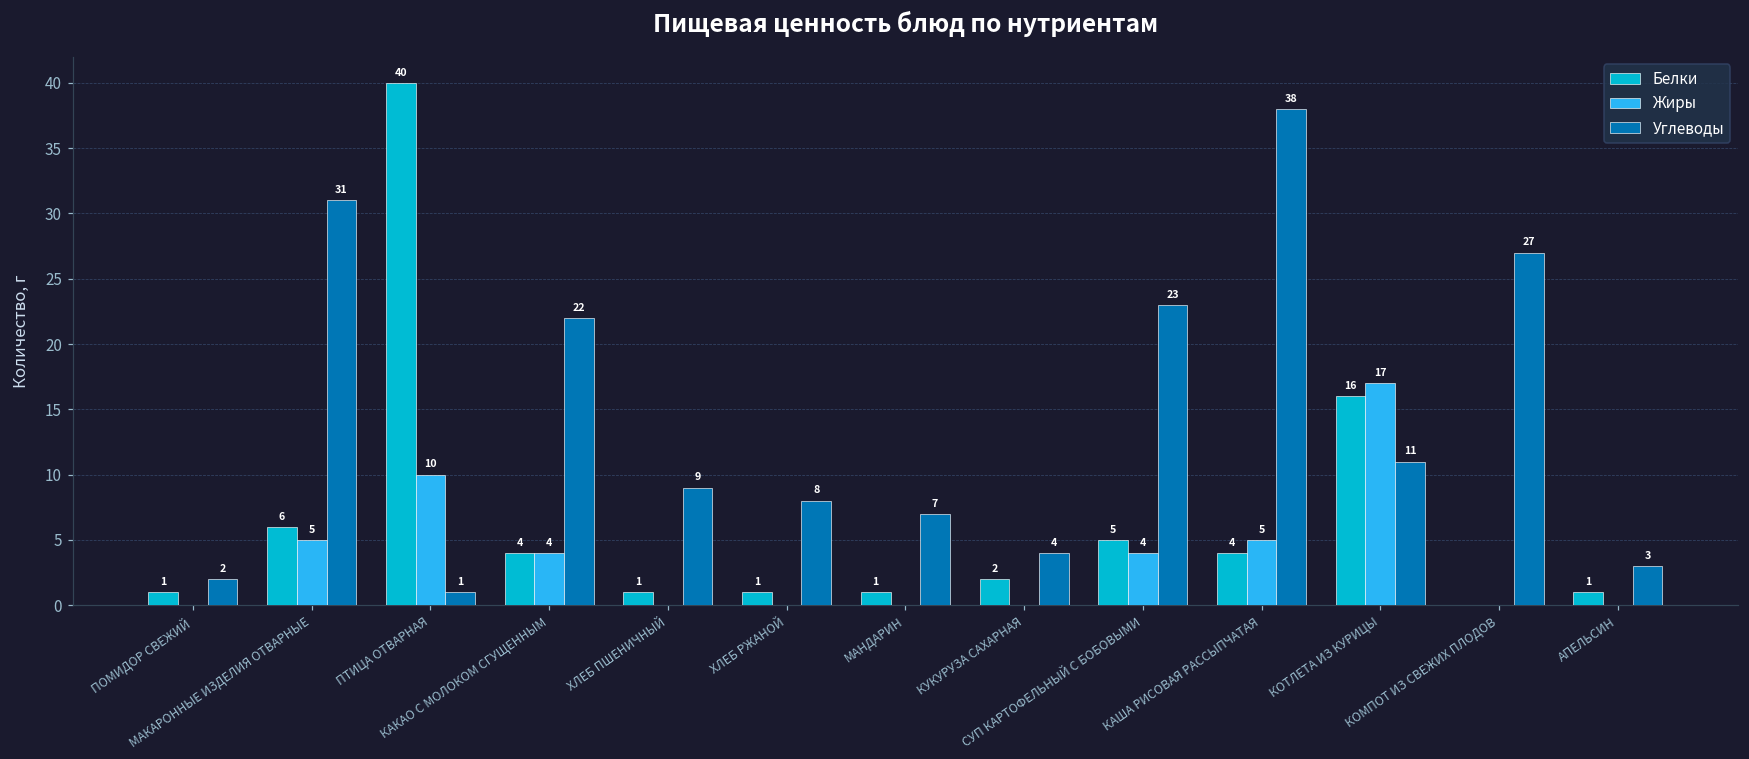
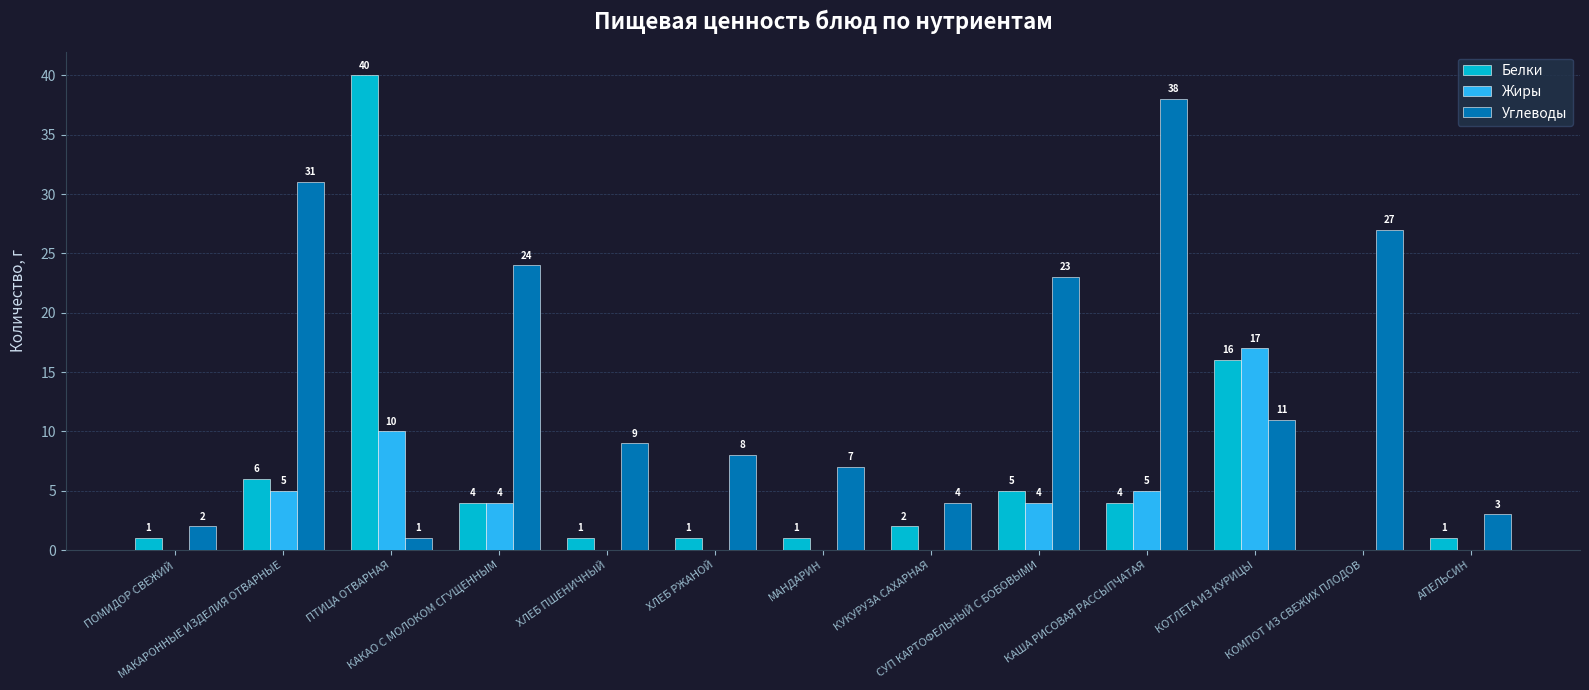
  {
    "Углеводы": {
      "ПОМИДОР СВЕЖИЙ": 2,
      "МАКАРОННЫЕ ИЗДЕЛИЯ ОТВАРНЫЕ": 31,
      "ПТИЦА ОТВАРНАЯ": 1,
-     "КАКАО С МОЛОКОМ СГУЩЕННЫМ": 22,
+     "КАКАО С МОЛОКОМ СГУЩЕННЫМ": 24,
      "ХЛЕБ ПШЕНИЧНЫЙ": 9,
      "ХЛЕБ РЖАНОЙ": 8,
      "МАНДАРИН": 7,
      "КУКУРУЗА САХАРНАЯ": 4,
      "СУП КАРТОФЕЛЬНЫЙ С БОБОВЫМИ": 23,
      "КАША РИСОВАЯ РАССЫПЧАТАЯ": 38,
      "КОТЛЕТА ИЗ КУРИЦЫ": 11,
      "КОМПОТ ИЗ СВЕЖИХ ПЛОДОВ": 27,
      "АПЕЛЬСИН": 3
    }
  }
